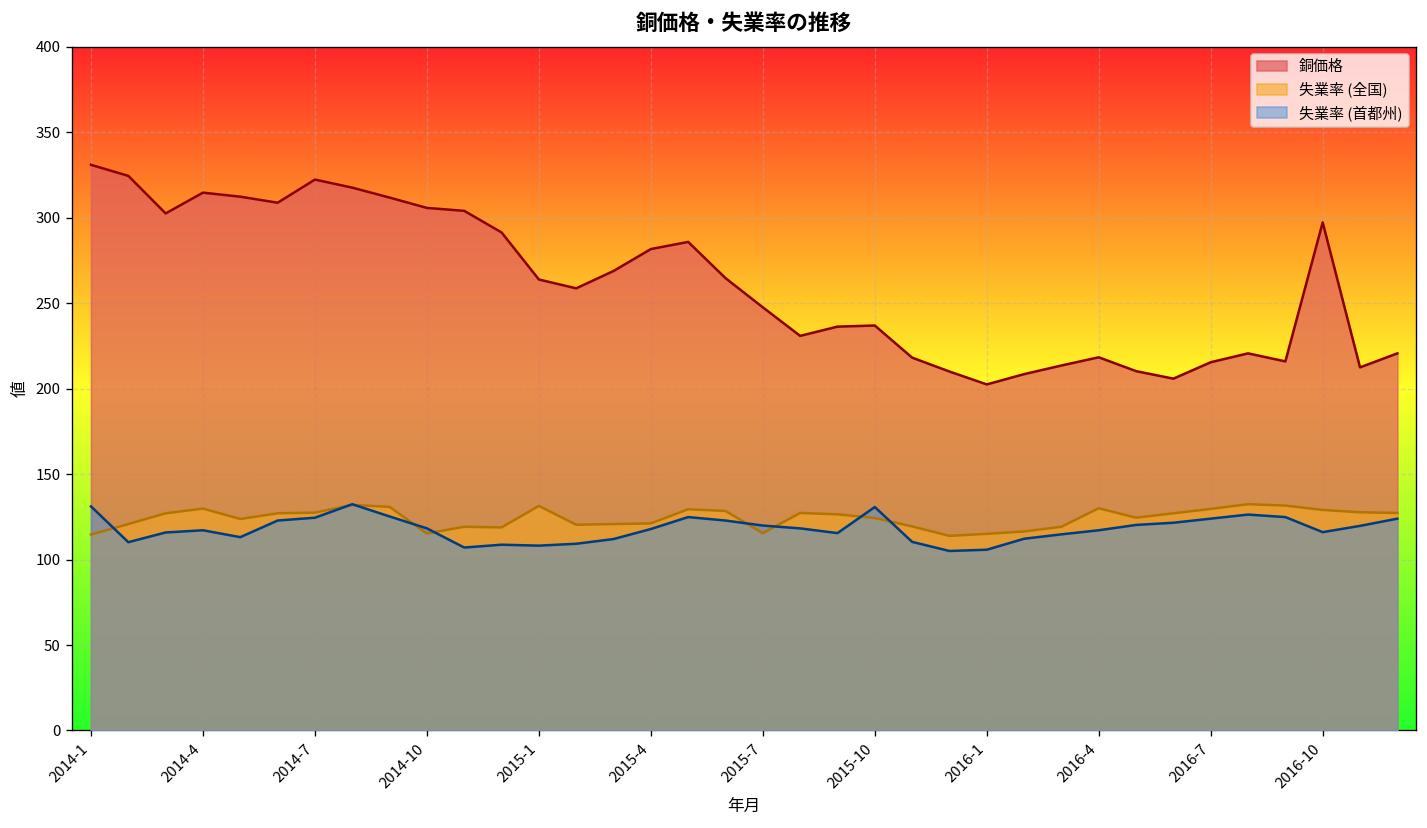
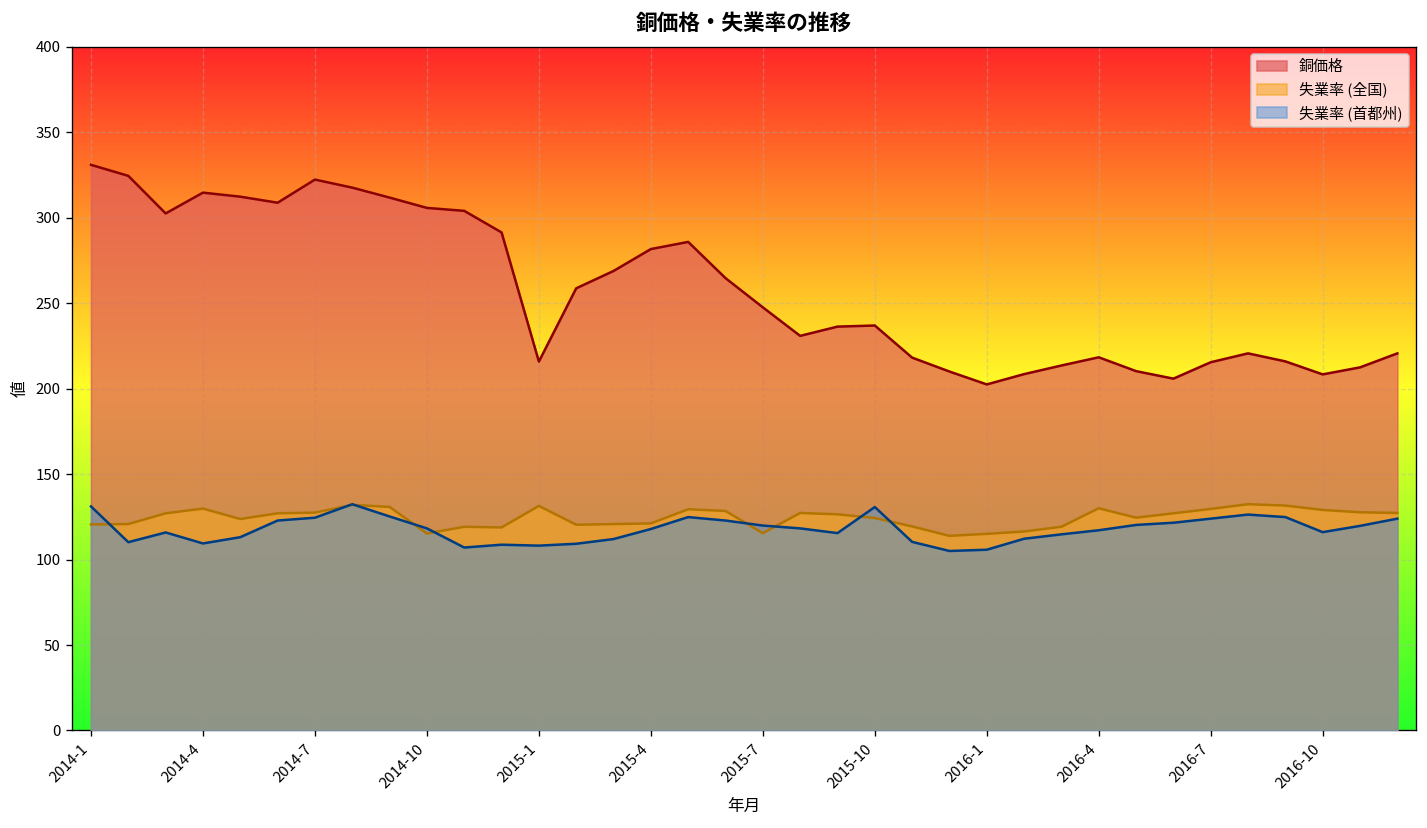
  {
    "銅価格": {
      "2014-1": 331,
      "2014-4": 315,
      "2014-7": 322,
      "2014-10": 306,
-     "2015-1": 264,
+     "2015-1": 216,
      "2015-4": 282,
      "2015-7": 248,
      "2015-10": 237,
      "2016-1": 202,
      "2016-4": 218,
      "2016-7": 215,
-     "2016-10": 297
+     "2016-10": 208
    },
    "失業率 (全国)": {
-     "2014-1": 115,
+     "2014-1": 121,
      "2014-4": 130,
      "2014-7": 127,
      "2014-10": 115,
      "2015-1": 131,
      "2015-4": 121,
      "2015-7": 115,
      "2015-10": 124,
      "2016-1": 115,
      "2016-4": 130,
      "2016-7": 130,
      "2016-10": 129
    },
    "失業率 (首都州)": {
      "2014-1": 131,
-     "2014-4": 117,
+     "2014-4": 109,
      "2014-7": 124,
      "2014-10": 118,
      "2015-1": 108,
      "2015-4": 118,
      "2015-7": 120,
      "2015-10": 131,
      "2016-1": 106,
      "2016-4": 117,
      "2016-7": 124,
      "2016-10": 116
    }
  }
